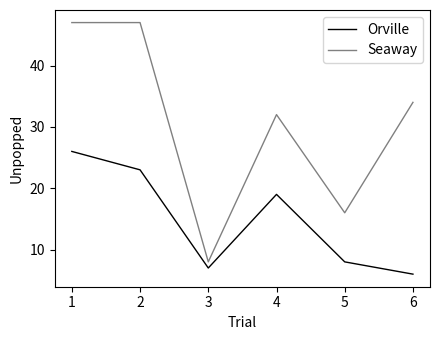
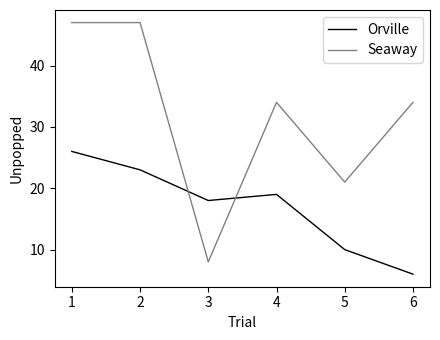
  {
    "Orville": {
      "1": 26,
      "2": 23,
-     "3": 7,
+     "3": 18,
      "4": 19,
-     "5": 8,
+     "5": 10,
      "6": 6
    },
    "Seaway": {
      "1": 47,
      "2": 47,
      "3": 8,
-     "4": 32,
-     "5": 16,
+     "4": 34,
+     "5": 21,
      "6": 34
    }
  }
